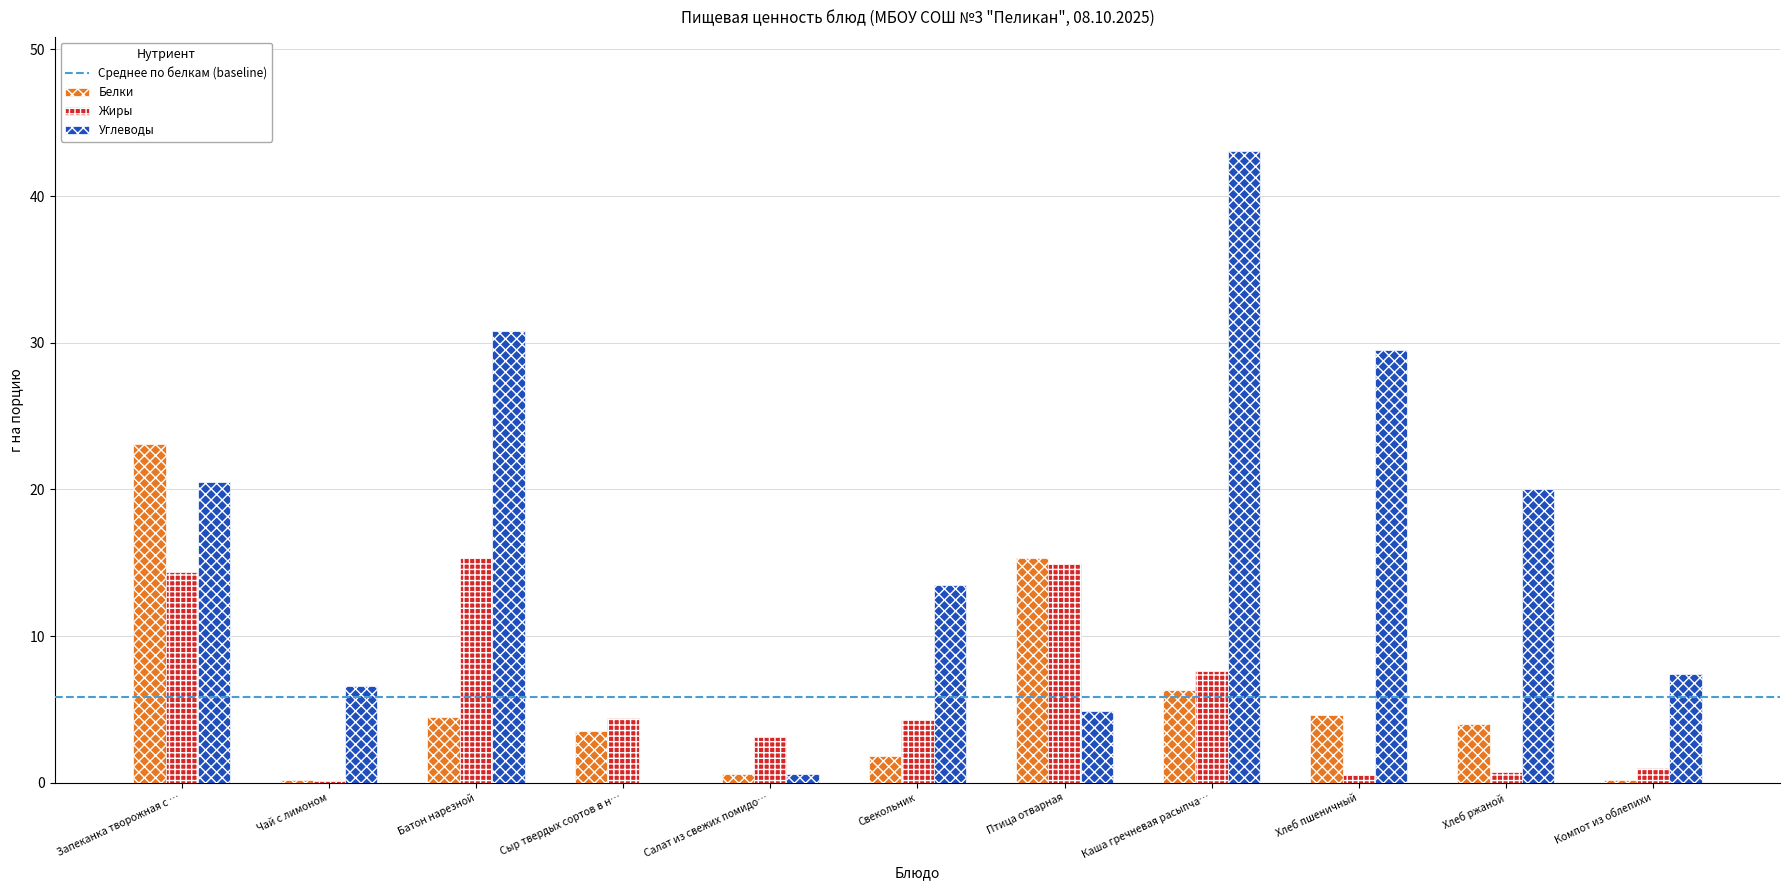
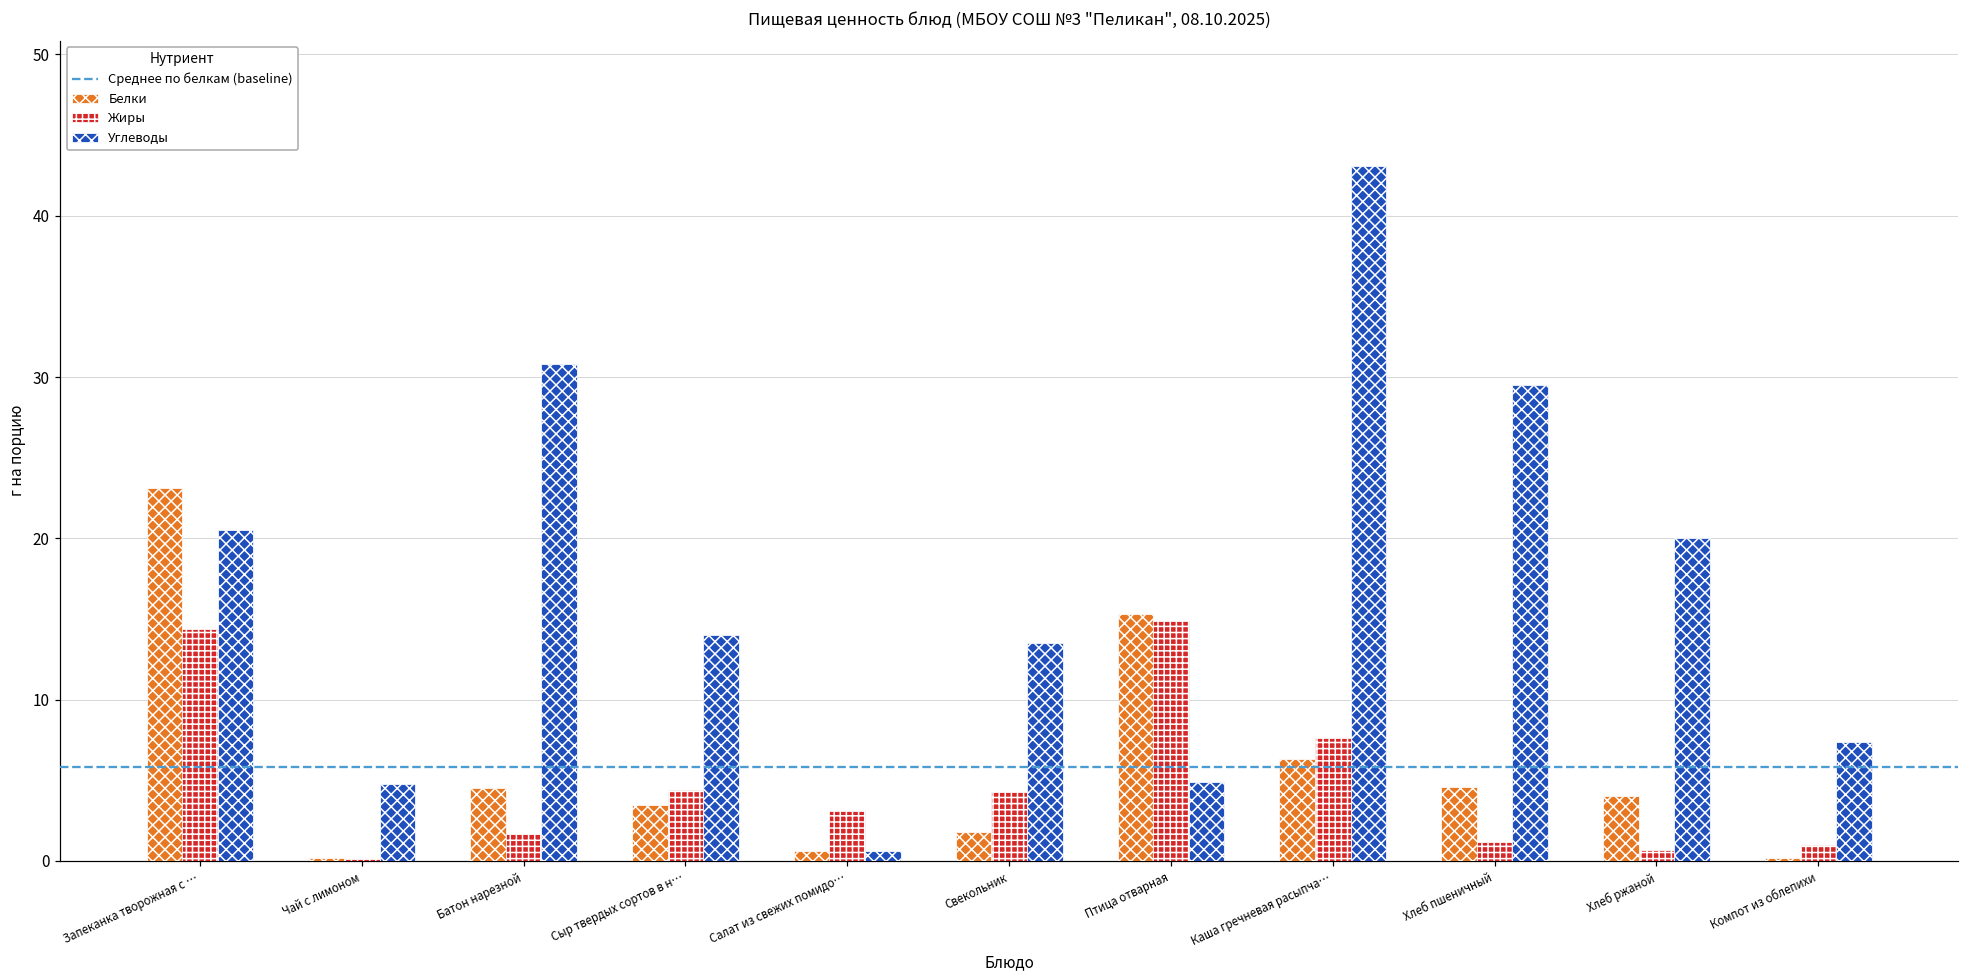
  {
    "Белки": {
      "Запеканка творожная с …": 23.1,
      "Чай с лимоном": 0.2,
      "Батон нарезной": 4.5,
      "Сыр твердых сортов в н…": 3.5,
      "Салат из свежих помидо…": 0.6,
      "Свекольник": 1.8,
      "Птица отварная": 15.3,
      "Каша гречневая расыпча…": 6.3,
      "Хлеб пшеничный": 4.6,
      "Хлеб ржаной": 4.0,
      "Компот из облепихи": 0.2
    },
    "Жиры": {
      "Запеканка творожная с …": 14.4,
-     "Батон нарезной": 15.3,
+     "Батон нарезной": 1.7,
      "Сыр твердых сортов в н…": 4.4,
      "Салат из свежих помидо…": 3.1,
      "Свекольник": 4.3,
      "Птица отварная": 14.9,
      "Каша гречневая расыпча…": 7.6,
-     "Хлеб пшеничный": 0.5,
+     "Хлеб пшеничный": 1.2,
      "Хлеб ржаной": 0.7,
      "Компот из облепихи": 1.0
    },
    "Углеводы": {
      "Запеканка творожная с …": 20.5,
-     "Чай с лимоном": 6.6,
+     "Чай с лимоном": 4.8,
      "Батон нарезной": 30.8,
-     "Сыр твердых сортов в н…": 0,
+     "Сыр твердых сортов в н…": 14,
      "Салат из свежих помидо…": 0.6,
      "Свекольник": 13.5,
      "Птица отварная": 4.9,
      "Каша гречневая расыпча…": 43.1,
      "Хлеб пшеничный": 29.5,
      "Хлеб ржаной": 20.0,
      "Компот из облепихи": 7.4
    }
  }
